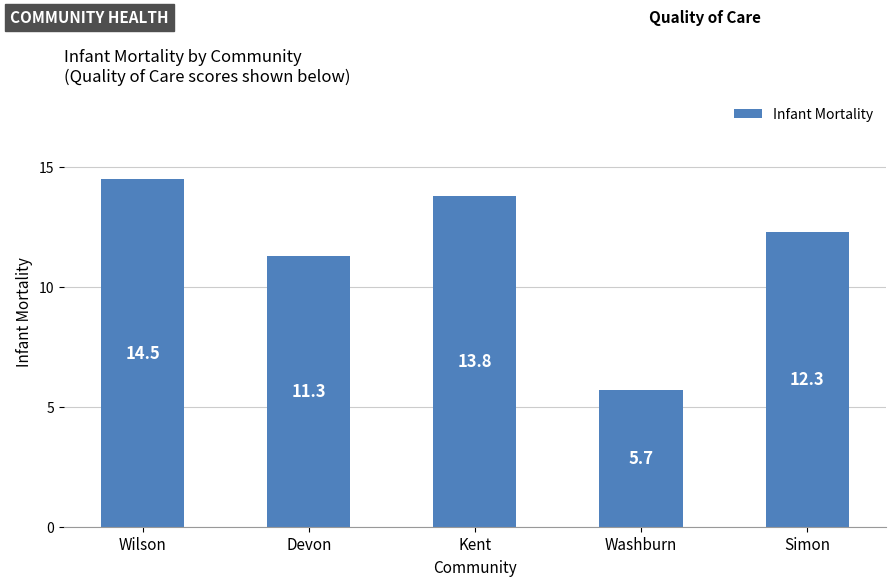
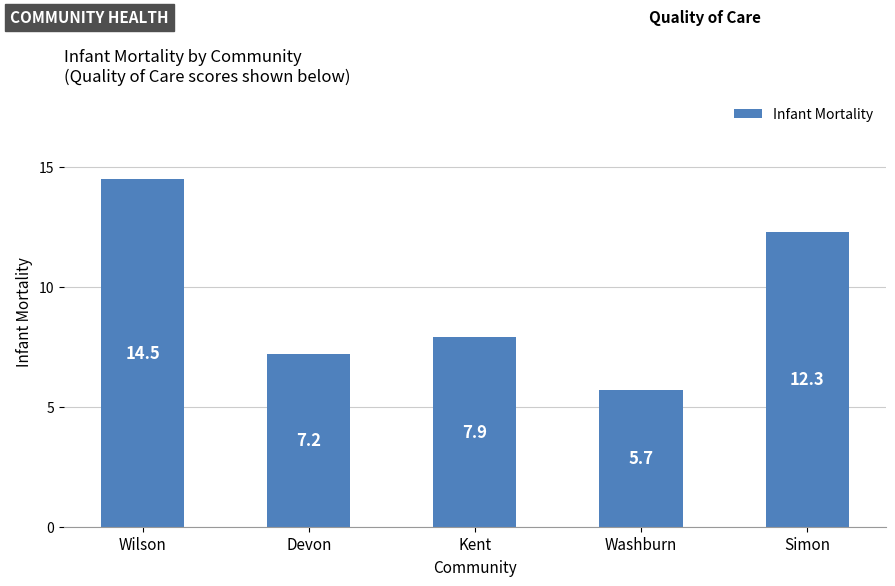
  {
    "Wilson": 14.5,
-   "Devon": 11.3,
-   "Kent": 13.8,
+   "Devon": 7.2,
+   "Kent": 7.9,
    "Washburn": 5.7,
    "Simon": 12.3
  }
